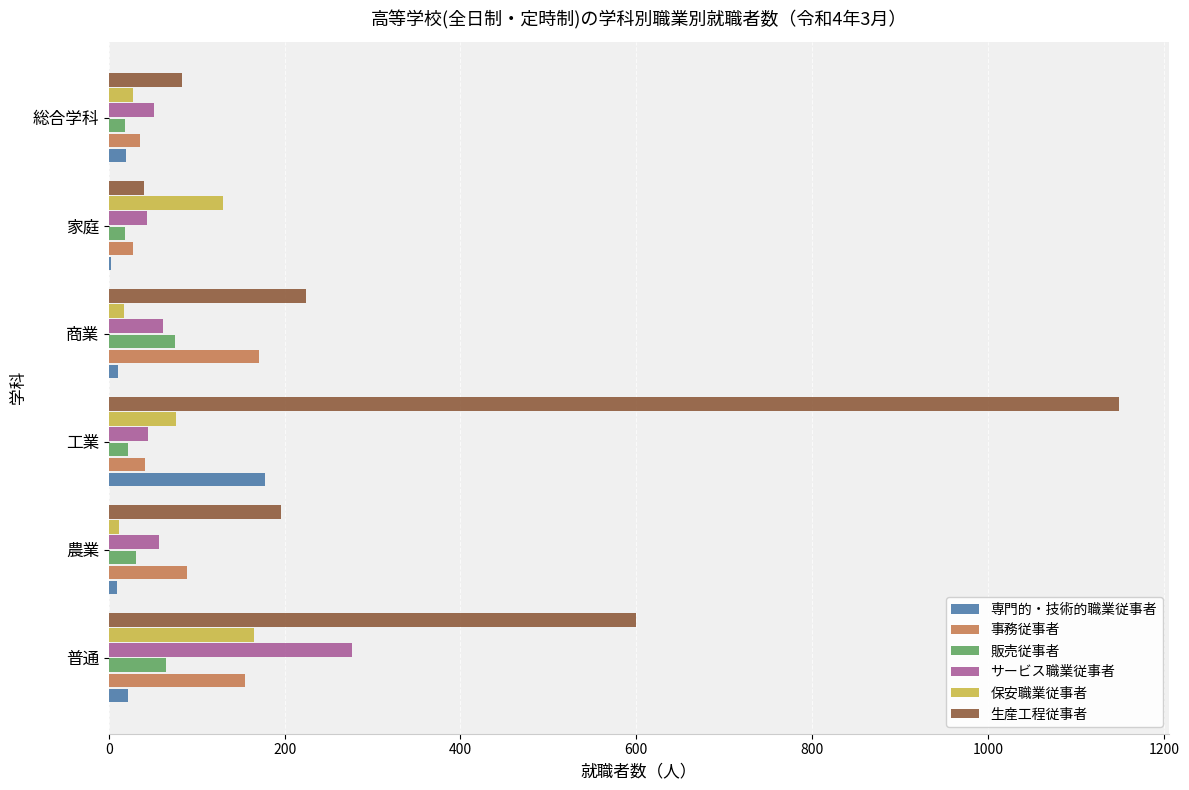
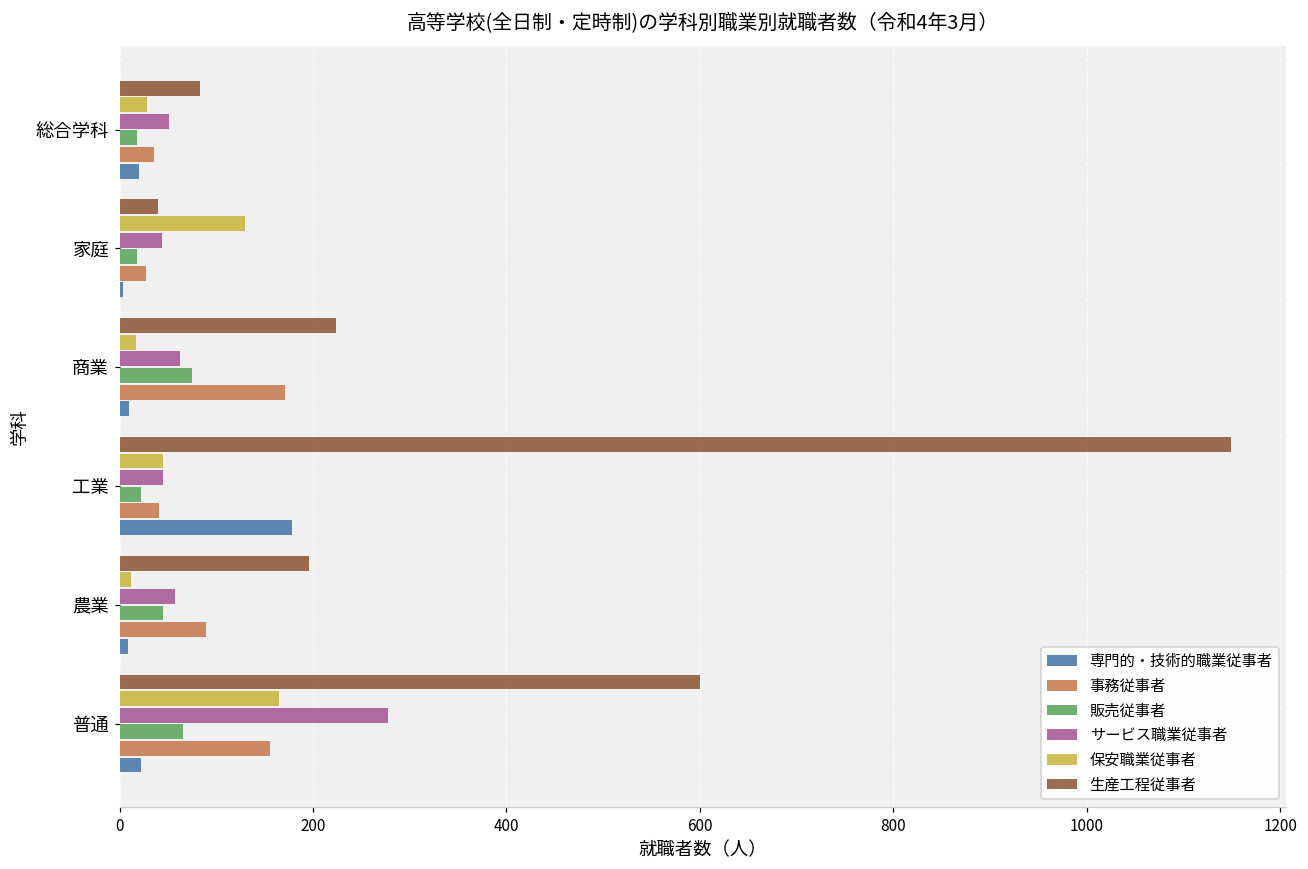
  {
    "専門的・技術的職業従事者": {
      "総合学科": 20,
      "家庭": 0,
      "商業": 10,
      "工業": 180,
      "農業": 10,
      "普通": 20
    },
    "事務従事者": {
      "総合学科": 40,
      "家庭": 30,
      "商業": 170,
      "工業": 40,
      "農業": 90,
      "普通": 160
    },
    "販売従事者": {
      "総合学科": 20,
      "家庭": 20,
      "商業": 80,
      "工業": 20,
-     "農業": 30,
+     "農業": 50,
      "普通": 70
    },
    "サービス職業従事者": {
      "総合学科": 50,
      "家庭": 40,
      "商業": 60,
      "工業": 50,
      "農業": 60,
      "普通": 280
    },
    "保安職業従事者": {
      "総合学科": 30,
      "家庭": 130,
      "商業": 20,
-     "工業": 80,
+     "工業": 50,
      "農業": 10,
      "普通": 170
    },
    "生産工程従事者": {
      "総合学科": 80,
      "家庭": 40,
      "商業": 220,
      "工業": 1150,
      "農業": 200,
      "普通": 600
    }
  }
